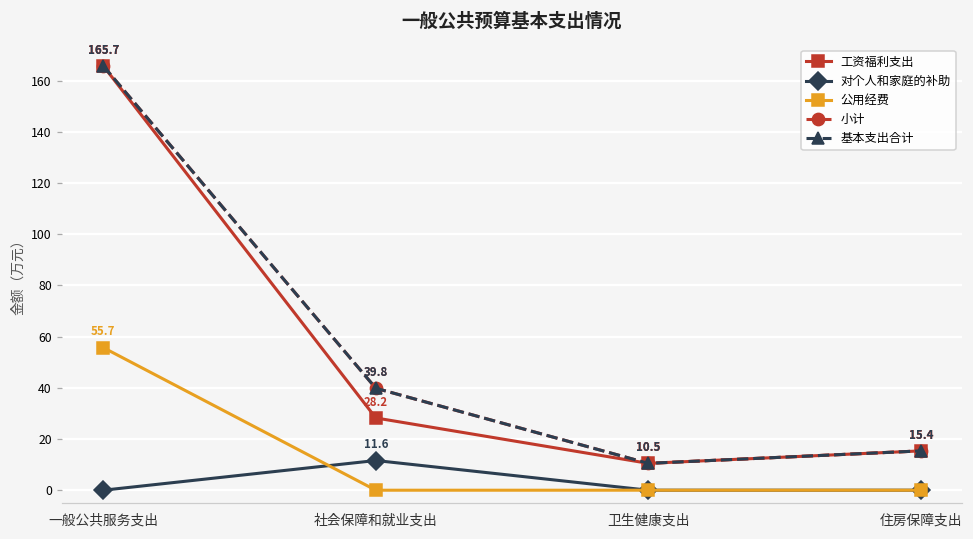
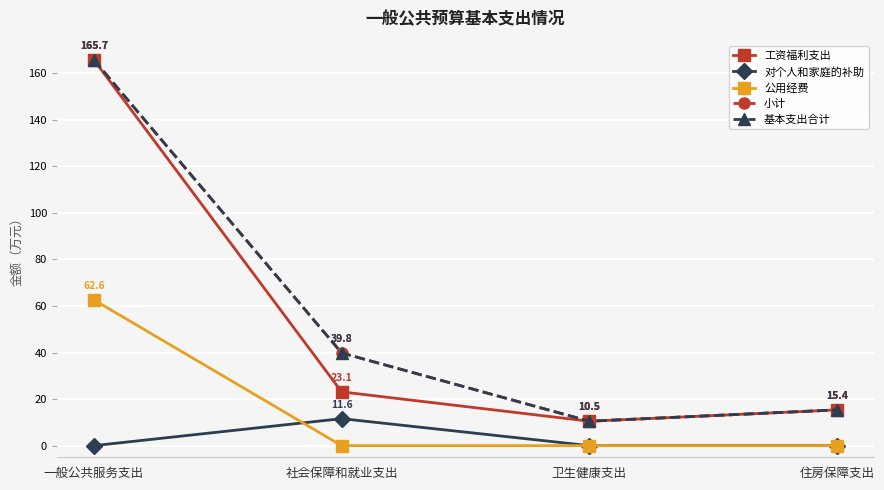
  {
    "工资福利支出": {
-     "社会保障和就业支出": 28.2
+     "社会保障和就业支出": 23.1
    },
    "公用经费": {
-     "一般公共服务支出": 55.7
+     "一般公共服务支出": 62.6
    }
  }
